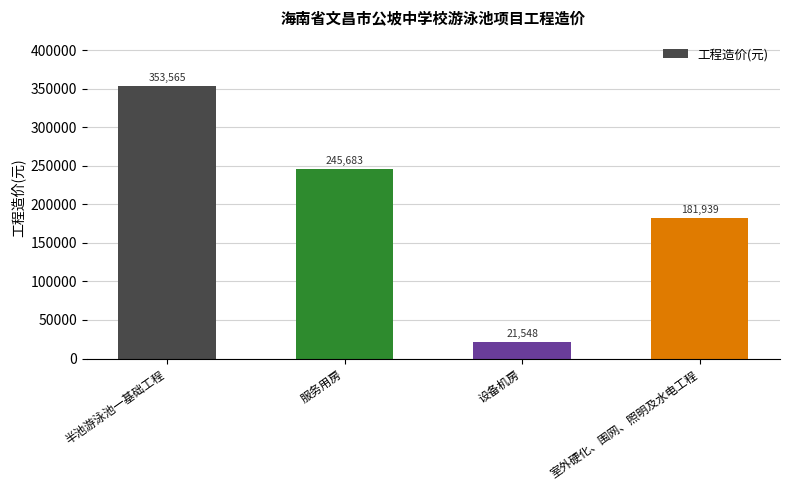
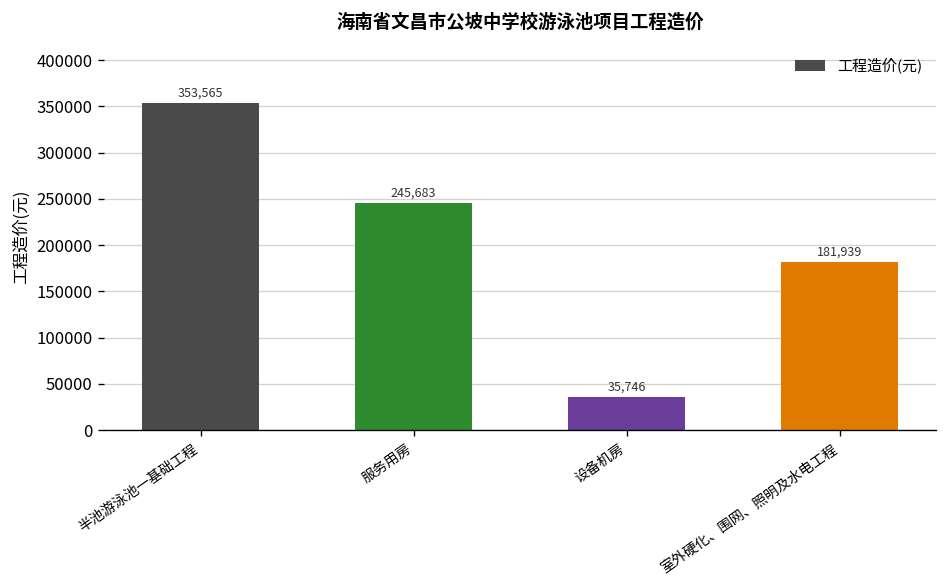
  {
    "半池游泳池一基础工程": "353,565",
    "服务用房": "245,683",
-   "设备机房": "21,548",
+   "设备机房": "35,746",
    "室外硬化、围网、照明及水电工程": "181,939"
  }
